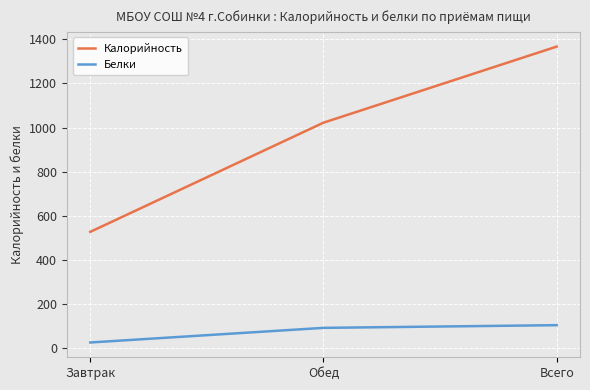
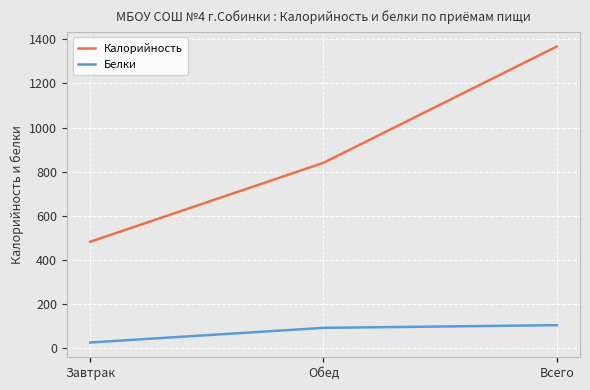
  {
    "Калорийность": {
-     "Завтрак": 530,
-     "Обед": 1020,
+     "Завтрак": 480,
+     "Обед": 840,
      "Всего": 1370
    },
    "Белки": {
      "Завтрак": 30,
      "Обед": 90,
      "Всего": 100
    }
  }
